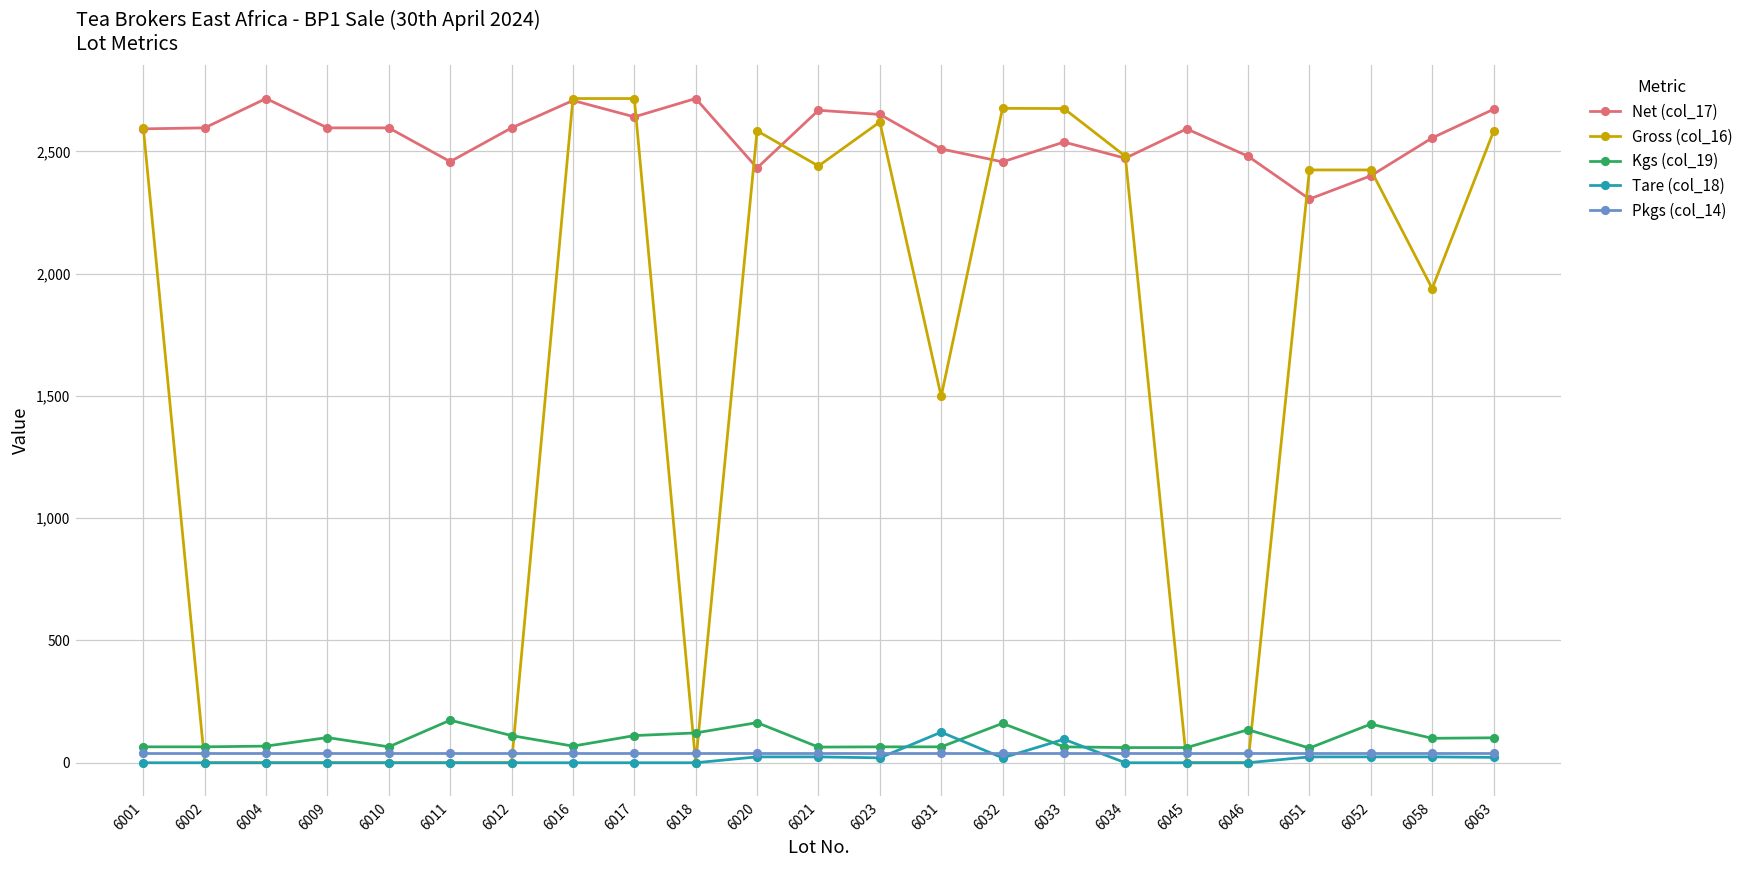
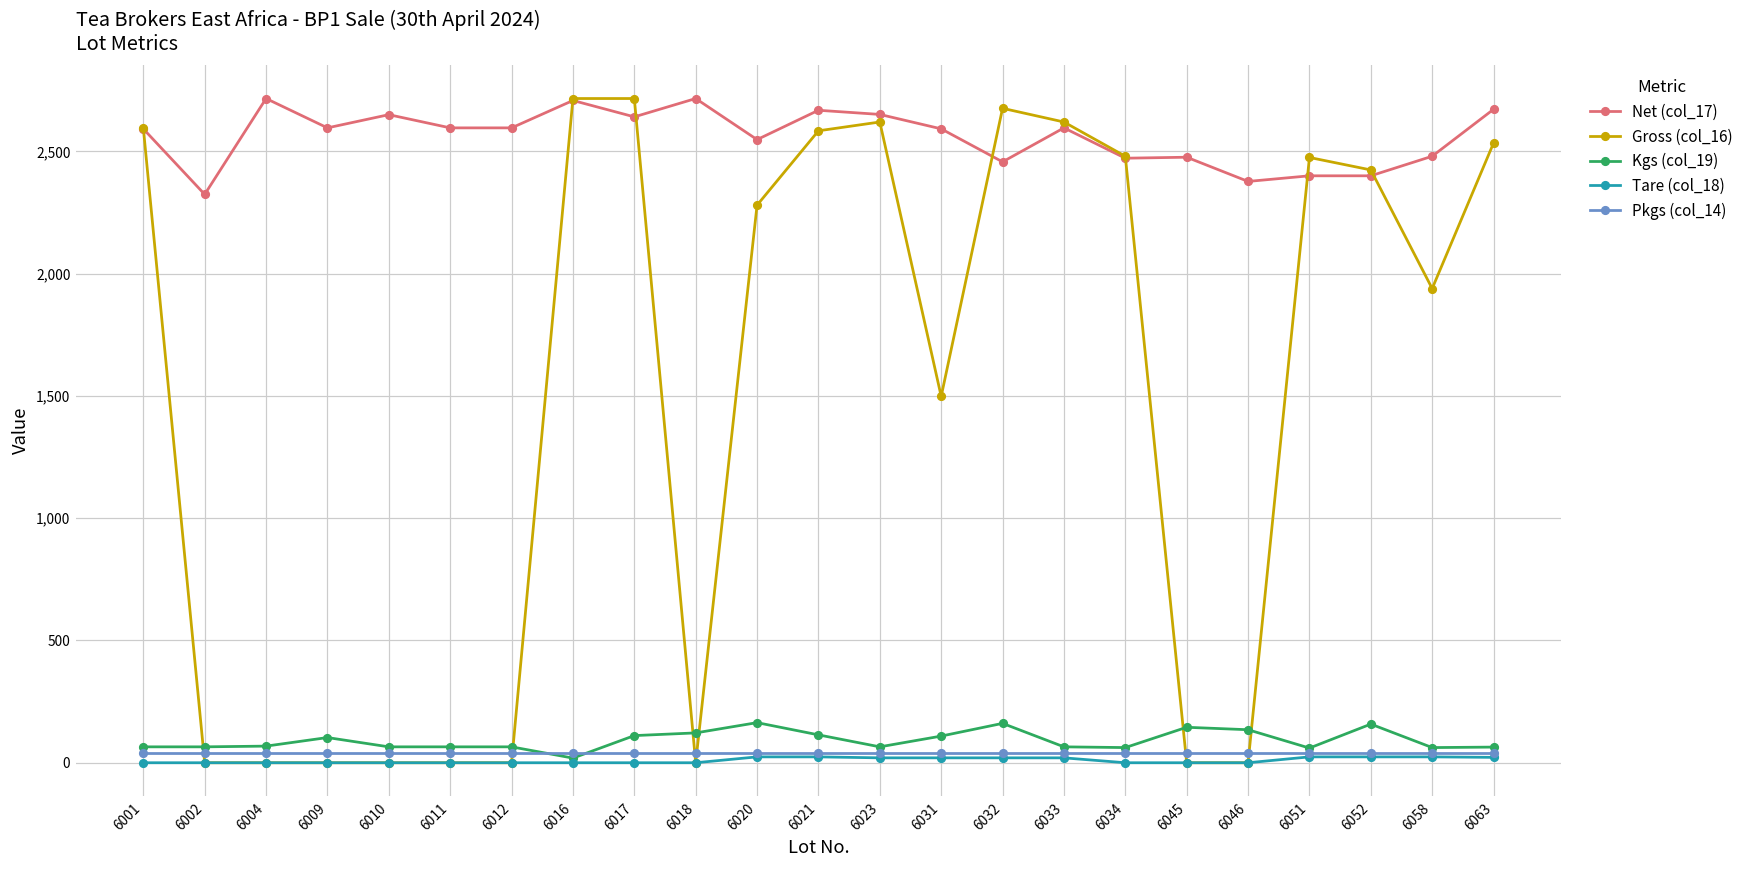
  {
    "Net (col_17)": {
-     "6002": "2,600",
+     "6002": "2,320",
      "6004": "2,720",
      "6009": "2,600",
-     "6010": "2,600",
-     "6011": "2,460",
+     "6010": "2,650",
+     "6011": "2,600",
      "6012": "2,600",
      "6017": "2,640",
      "6018": "2,720",
-     "6020": "2,430",
+     "6020": "2,550",
      "6021": "2,670",
      "6023": "2,650",
-     "6031": "2,510",
+     "6031": "2,590",
      "6032": "2,460",
-     "6033": "2,540",
-     "6045": "2,590",
-     "6046": "2,480",
-     "6051": "2,310",
+     "6033": "2,600",
+     "6045": "2,480",
+     "6046": "2,380",
+     "6051": "2,400",
      "6052": "2,400",
-     "6058": "2,560",
+     "6058": "2,480",
      "6063": "2,670"
    },
    "Gross (col_16)": {
      "6017": "2,720",
-     "6020": "2,580",
-     "6021": "2,440",
+     "6020": "2,280",
+     "6021": "2,580",
      "6023": "2,620",
      "6031": "1,500",
      "6032": "2,680",
-     "6033": "2,680",
-     "6051": "2,420",
+     "6033": "2,620",
+     "6051": "2,480",
      "6052": "2,420",
      "6058": "1,940",
-     "6063": "2,580"
+     "6063": "2,530"
    },
    "Kgs (col_19)": {
      "6001": "70",
      "6002": "70",
      "6004": "70",
      "6009": "100",
      "6010": "70",
-     "6011": "170",
-     "6012": "110",
-     "6016": "70",
+     "6011": "70",
+     "6012": "70",
+     "6016": "20",
      "6017": "110",
      "6018": "120",
      "6020": "160",
-     "6021": "60",
+     "6021": "110",
      "6023": "70",
-     "6031": "70",
+     "6031": "110",
      "6032": "160",
      "6033": "70",
      "6034": "60",
-     "6045": "60",
+     "6045": "150",
      "6046": "140",
      "6051": "60",
      "6052": "160",
-     "6058": "100",
-     "6063": "100"
+     "6058": "60",
+     "6063": "60"
    },
    "Tare (col_18)": {
      "6001": "0",
      "6016": "0",
      "6017": "0",
      "6020": "20",
      "6021": "20",
      "6023": "20",
-     "6031": "130",
+     "6031": "20",
      "6032": "20",
-     "6033": "100",
+     "6033": "20",
      "6034": "0",
      "6051": "20",
      "6052": "20",
      "6058": "20",
      "6063": "20"
    },
    "Pkgs (col_14)": {
      "6001": "40",
      "6002": "40",
      "6004": "40",
      "6009": "40",
      "6010": "40",
      "6011": "40",
      "6012": "40",
      "6016": "40",
      "6017": "40",
      "6018": "40",
      "6020": "40",
      "6021": "40",
      "6023": "40",
      "6031": "40",
      "6032": "40",
      "6033": "40",
      "6034": "40",
      "6045": "40",
      "6046": "40",
      "6051": "40",
      "6052": "40",
      "6058": "40",
      "6063": "40"
    }
  }
